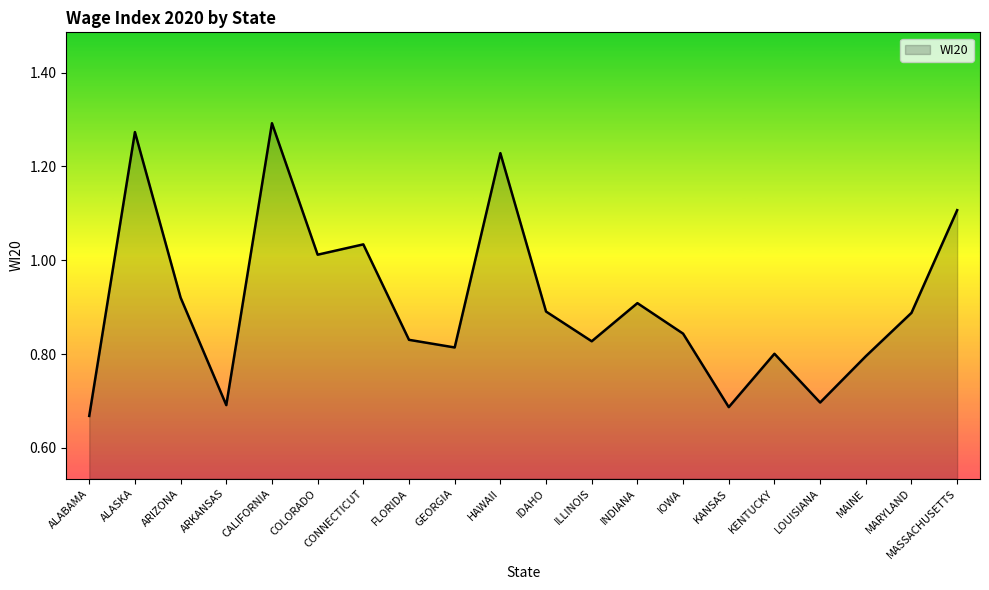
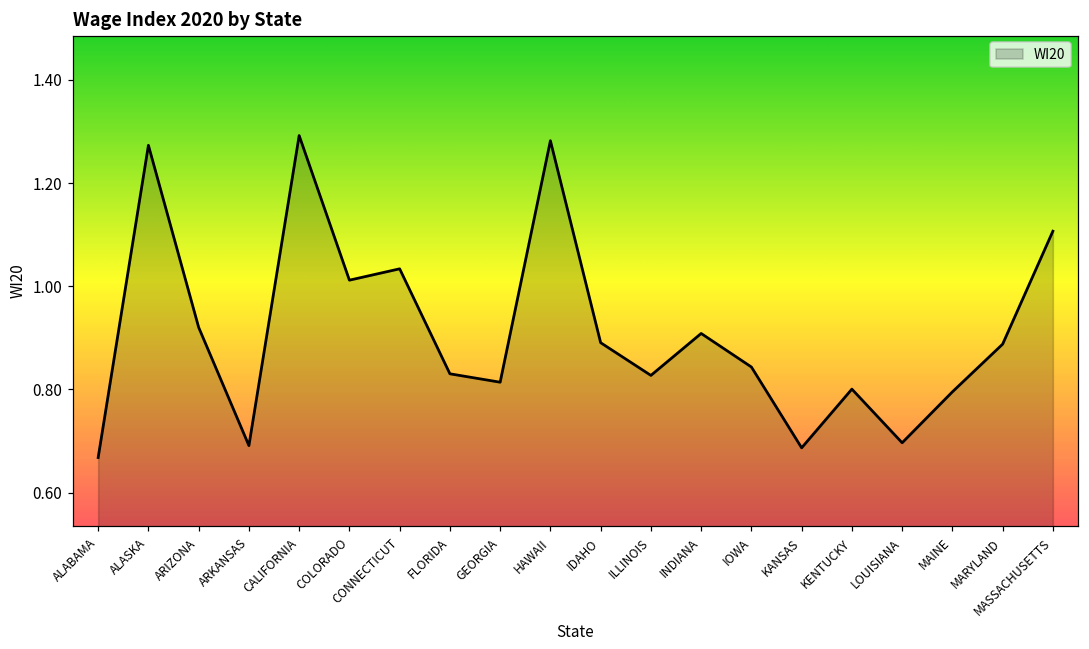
  {
    "ALABAMA": 0.67,
    "ALASKA": 1.27,
    "ARIZONA": 0.92,
    "ARKANSAS": 0.69,
    "CALIFORNIA": 1.29,
    "COLORADO": 1.01,
    "CONNECTICUT": 1.03,
    "FLORIDA": 0.83,
    "GEORGIA": 0.81,
-   "HAWAII": 1.23,
+   "HAWAII": 1.28,
    "IDAHO": 0.89,
    "ILLINOIS": 0.83,
    "INDIANA": 0.91,
    "IOWA": 0.84,
    "KANSAS": 0.69,
    "KENTUCKY": 0.80,
    "LOUISIANA": 0.70,
    "MAINE": 0.80,
    "MARYLAND": 0.89,
    "MASSACHUSETTS": 1.11
  }
